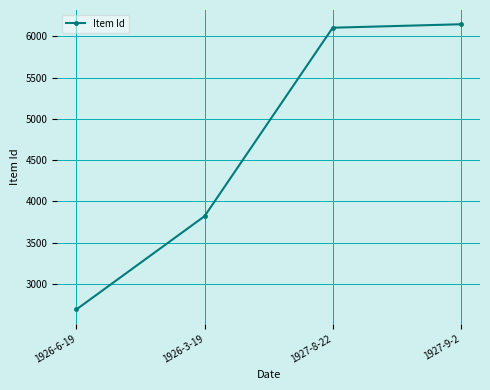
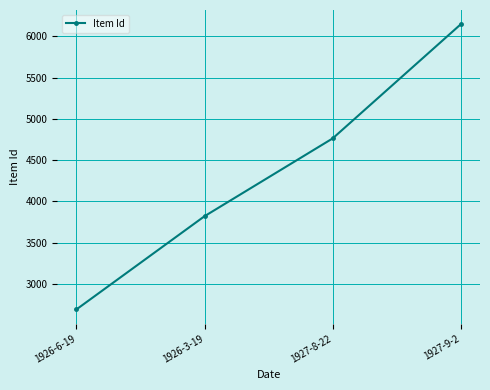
  {
    "1926-6-19": 2700,
    "1926-3-19": 3800,
-   "1927-8-22": 6100,
+   "1927-8-22": 4800,
    "1927-9-2": 6100
  }
